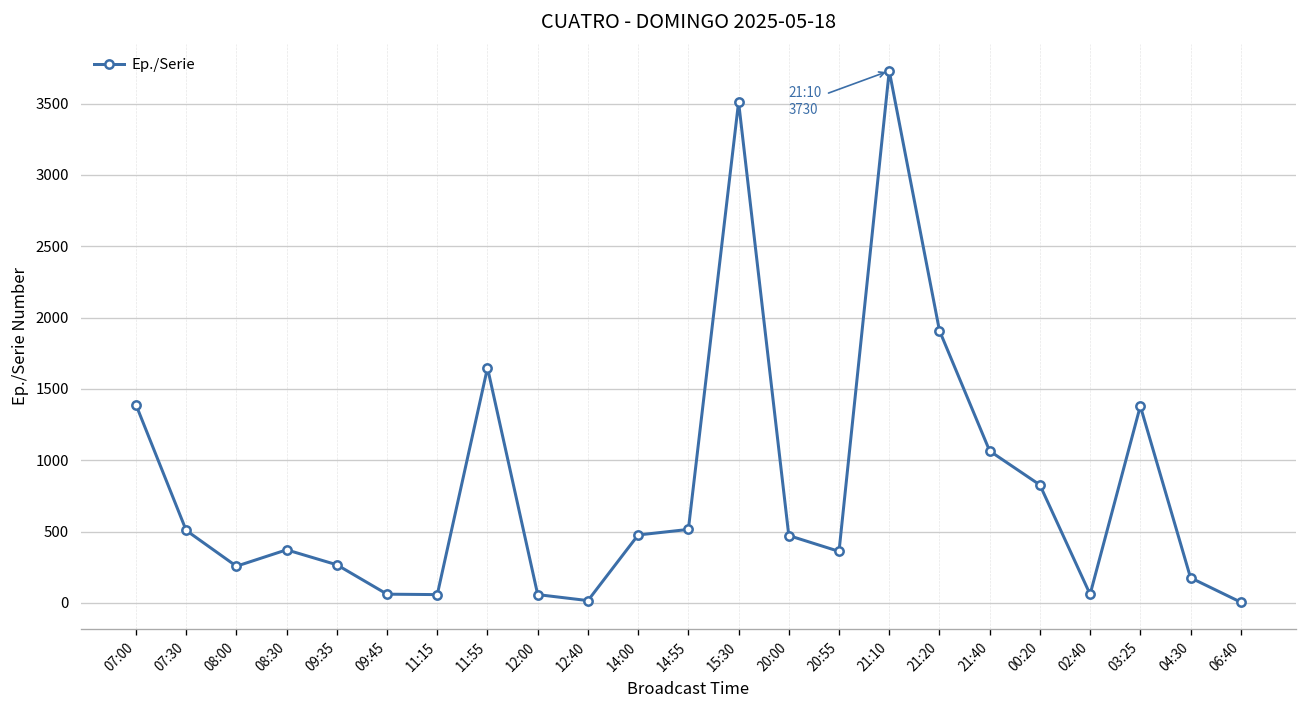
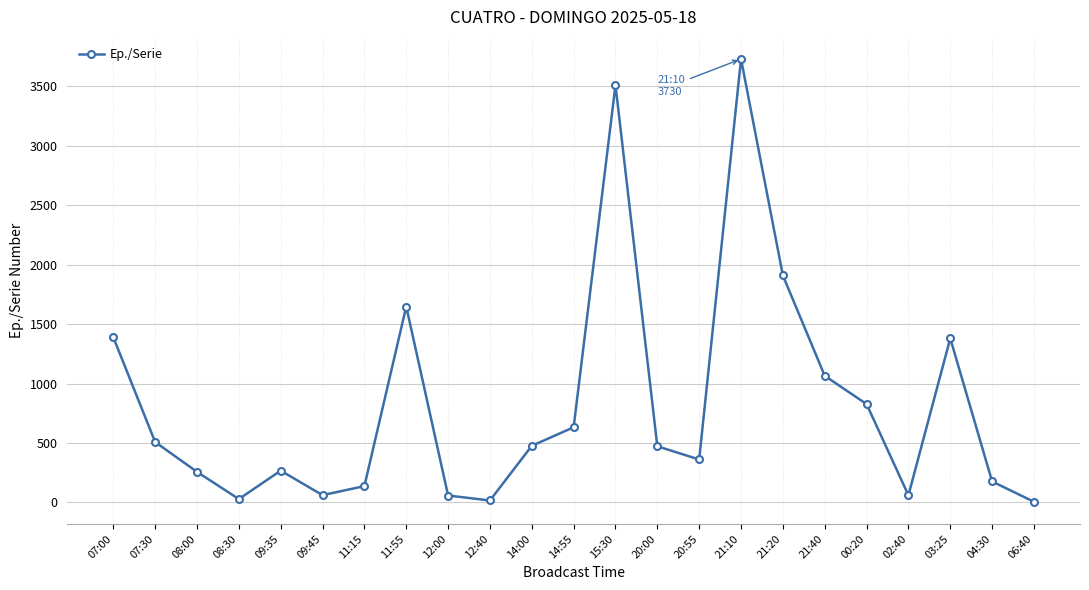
  {
    "07:00": 1390,
    "07:30": 510,
    "08:00": 260,
-   "08:30": 370,
+   "08:30": 30,
    "09:35": 270,
    "09:45": 60,
-   "11:15": 60,
+   "11:15": 140,
    "11:55": 1650,
    "12:00": 60,
    "12:40": 20,
    "14:00": 480,
-   "14:55": 520,
+   "14:55": 630,
    "15:30": 3510,
    "20:00": 470,
    "20:55": 360,
    "21:20": 1910,
    "21:40": 1070,
    "00:20": 830,
    "02:40": 60,
    "03:25": 1380,
    "04:30": 180,
    "06:40": 10
  }
